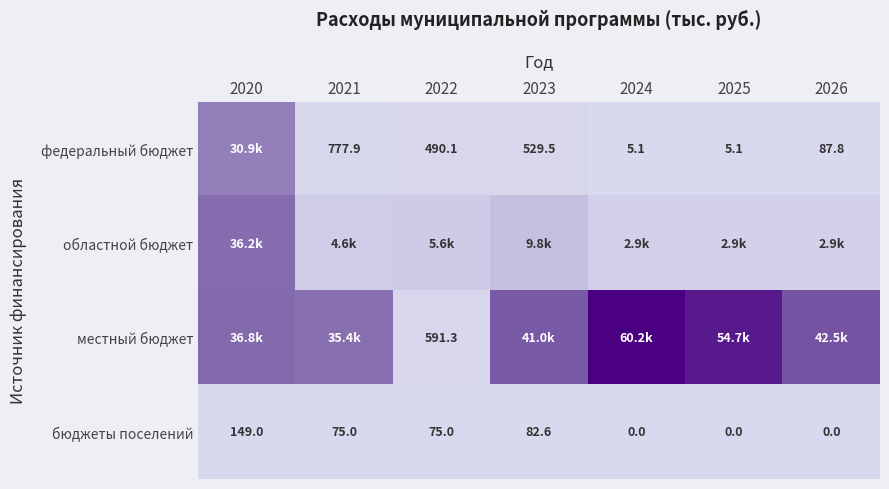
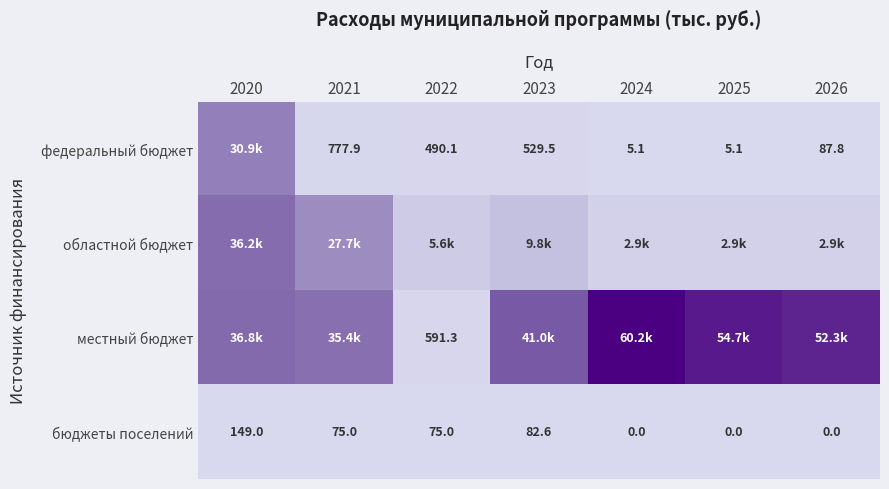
  {
    "федеральный бюджет": {
      "2020": "30.9k",
      "2021": "777.9",
      "2022": "490.1",
      "2023": "529.5",
      "2024": "5.1",
      "2025": "5.1",
      "2026": "87.8"
    },
    "областной бюджет": {
      "2020": "36.2k",
-     "2021": "4.6k",
+     "2021": "27.7k",
      "2022": "5.6k",
      "2023": "9.8k",
      "2024": "2.9k",
      "2025": "2.9k",
      "2026": "2.9k"
    },
    "местный бюджет": {
      "2020": "36.8k",
      "2021": "35.4k",
      "2022": "591.3",
      "2023": "41.0k",
      "2024": "60.2k",
      "2025": "54.7k",
-     "2026": "42.5k"
+     "2026": "52.3k"
    },
    "бюджеты поселений": {
      "2020": "149.0",
      "2021": "75.0",
      "2022": "75.0",
      "2023": "82.6",
      "2024": "0.0",
      "2025": "0.0",
      "2026": "0.0"
    }
  }
